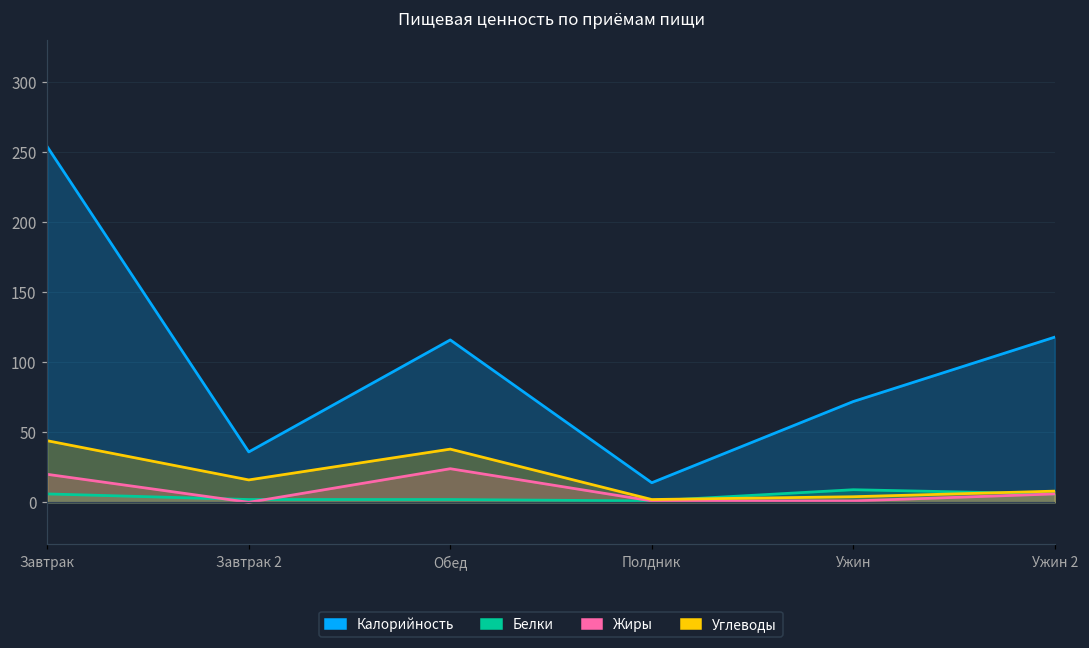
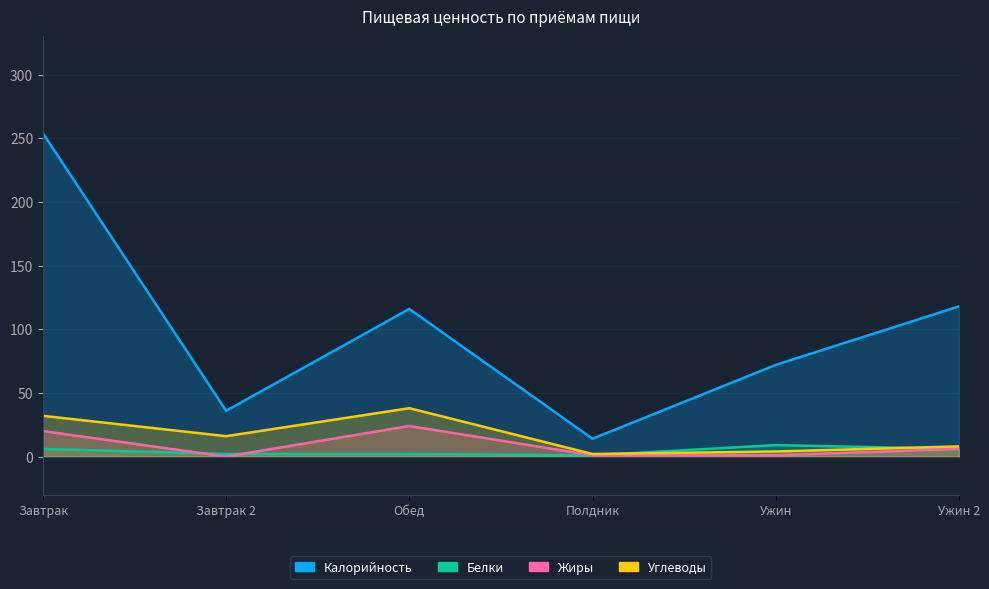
  {
    "Жиры": {
      "Завтрак": 20,
      "Обед": 24,
      "Ужин": 1
    },
    "Углеводы": {
-     "Завтрак": 44,
+     "Завтрак": 32,
      "Завтрак 2": 16,
      "Обед": 38,
      "Ужин": 4,
      "Ужин 2": 8
    }
  }
